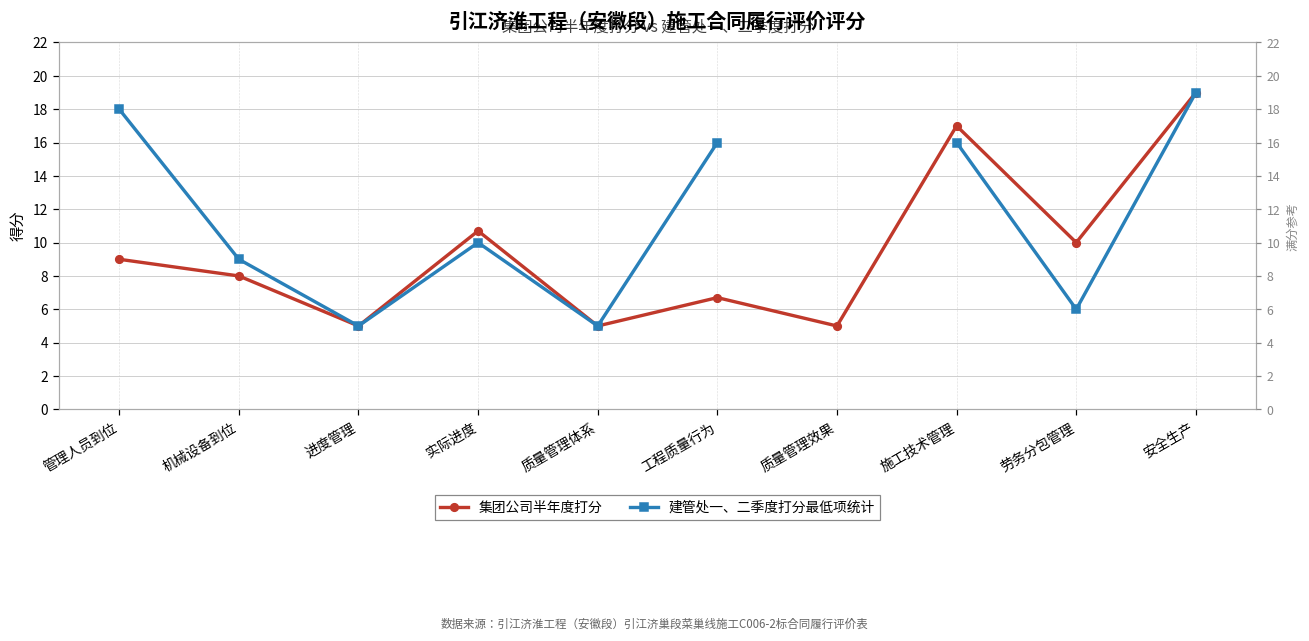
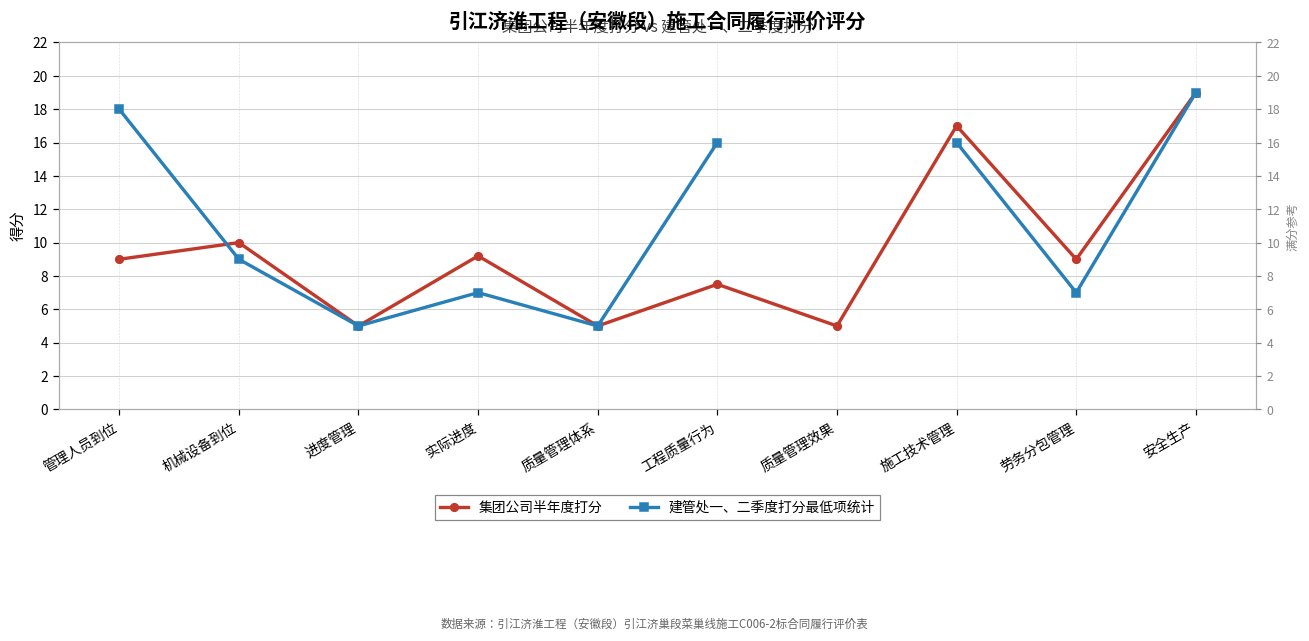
  {
    "集团公司半年度打分": {
      "管理人员到位": 9.0,
-     "机械设备到位": 8,
-     "实际进度": 10.7,
-     "工程质量行为": 6.7,
+     "机械设备到位": 10,
+     "实际进度": 9.2,
+     "工程质量行为": 7.5,
      "质量管理效果": 5.0,
      "施工技术管理": 17.0,
-     "劳务分包管理": 10
+     "劳务分包管理": 9
    },
    "建管处一、二季度打分最低项统计": {
      "管理人员到位": 18,
      "机械设备到位": 9,
-     "实际进度": 10,
+     "实际进度": 7,
      "工程质量行为": 16,
      "施工技术管理": 16,
-     "劳务分包管理": 6
+     "劳务分包管理": 7
    }
  }
